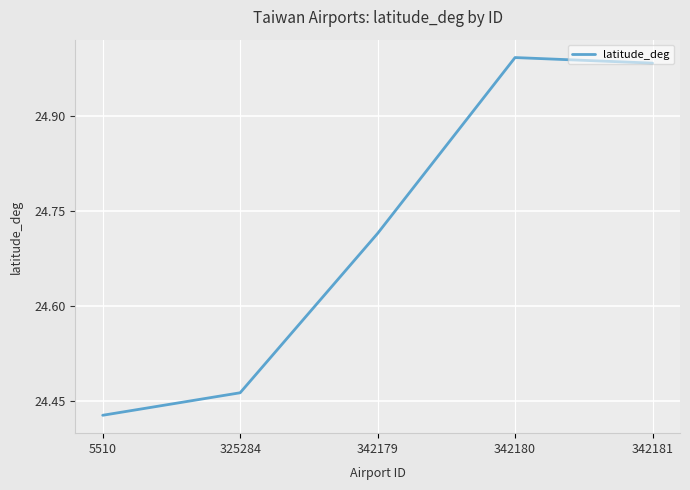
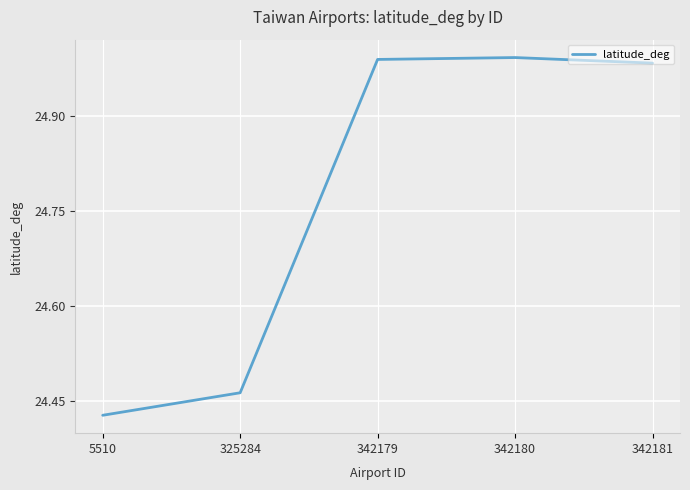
  {
    "5510": 24.43,
    "325284": 24.46,
-   "342179": 24.71,
+   "342179": 24.99,
    "342180": 24.99
  }
